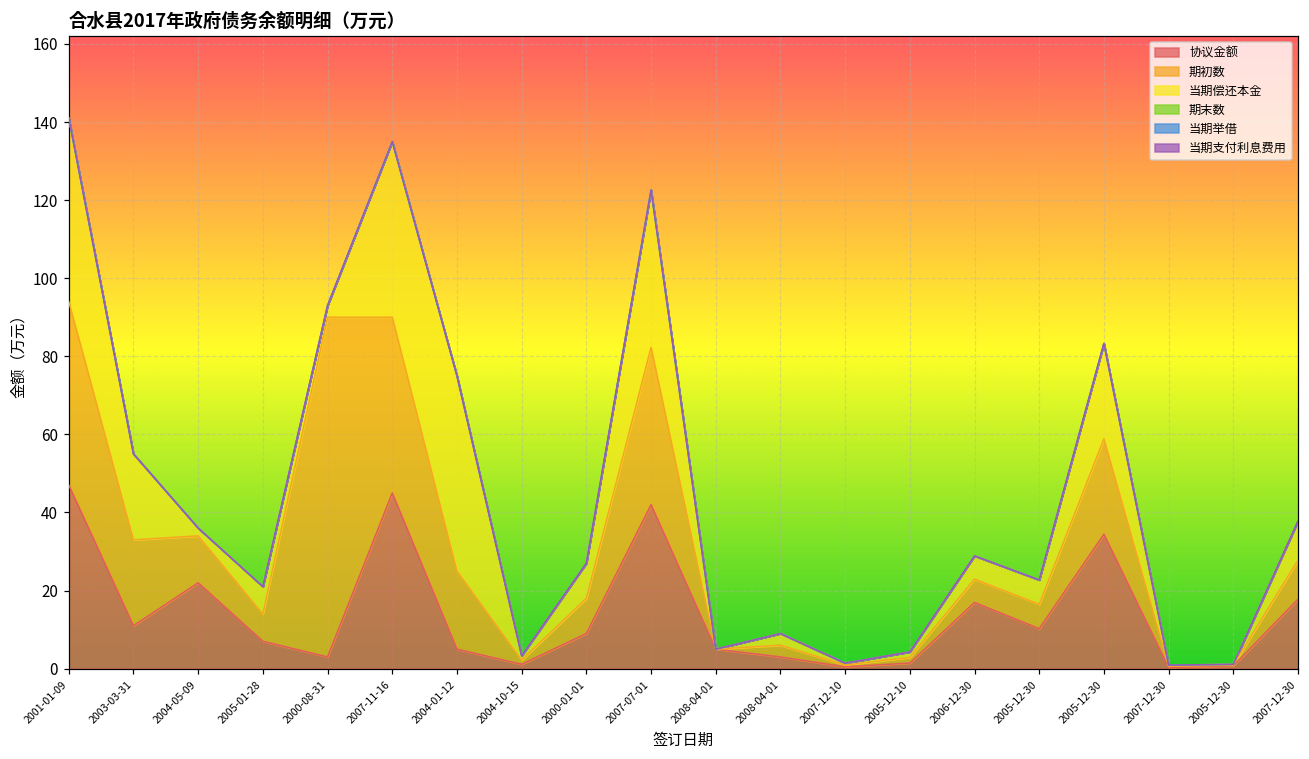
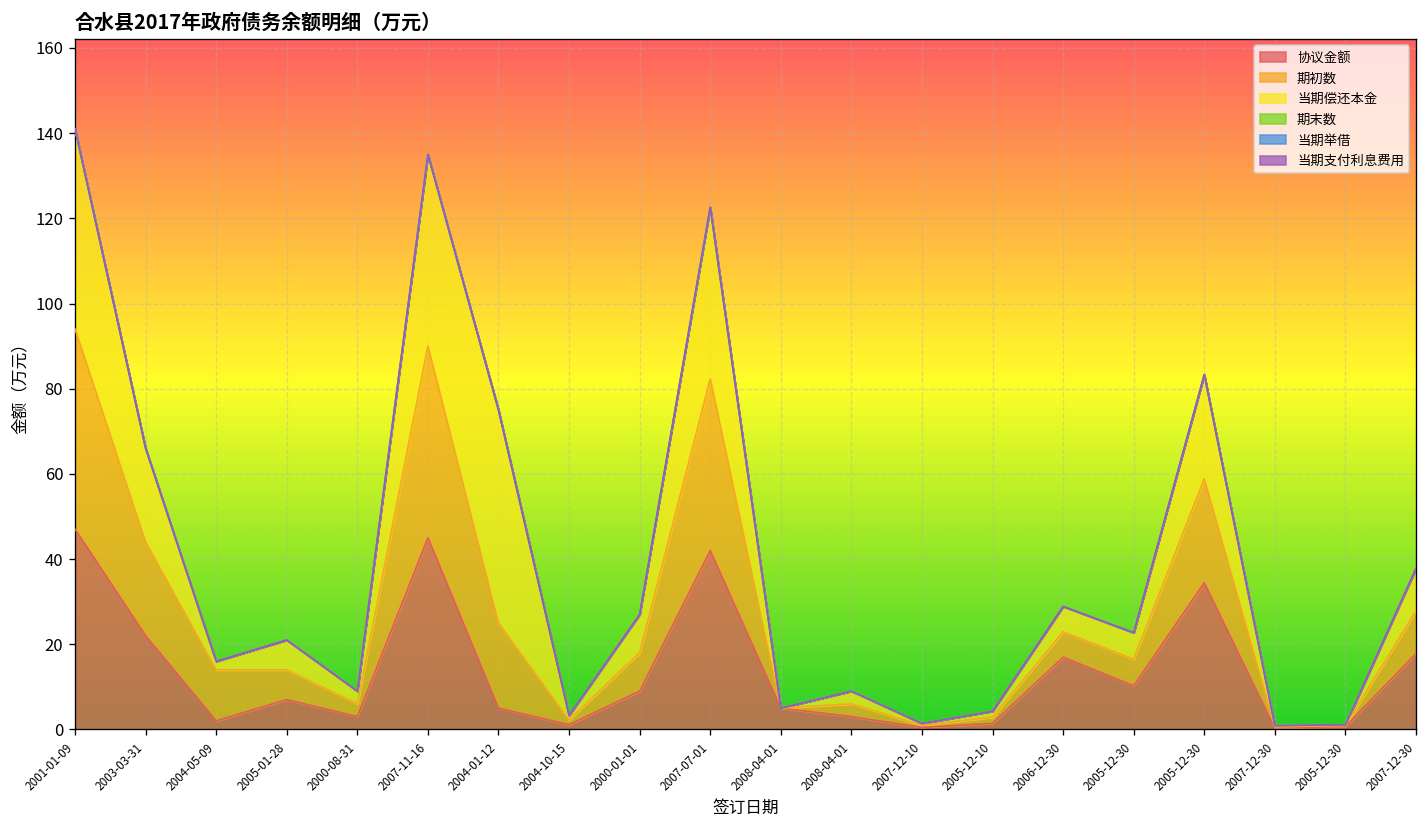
  {
    "协议金额": {
      "2001-01-09": 47,
-     "2003-03-31": 11,
-     "2004-05-09": 22,
+     "2003-03-31": 22,
+     "2004-05-09": 2,
      "2005-01-28": 7,
      "2000-08-31": 3,
      "2007-11-16": 45,
      "2004-01-12": 5,
      "2004-10-15": 1,
      "2000-01-01": 9,
      "2007-07-01": 42,
      "2005-12-10": 1,
      "2006-12-30": 17
    },
    "期初数": {
      "2001-01-09": 47,
      "2003-03-31": 22,
      "2004-05-09": 12,
      "2005-01-28": 7,
-     "2000-08-31": 87,
+     "2000-08-31": 3,
      "2007-11-16": 45,
      "2004-01-12": 20,
      "2004-10-15": 1,
      "2000-01-01": 9,
      "2007-07-01": 40,
      "2005-12-10": 1,
      "2006-12-30": 6
    }
  }
